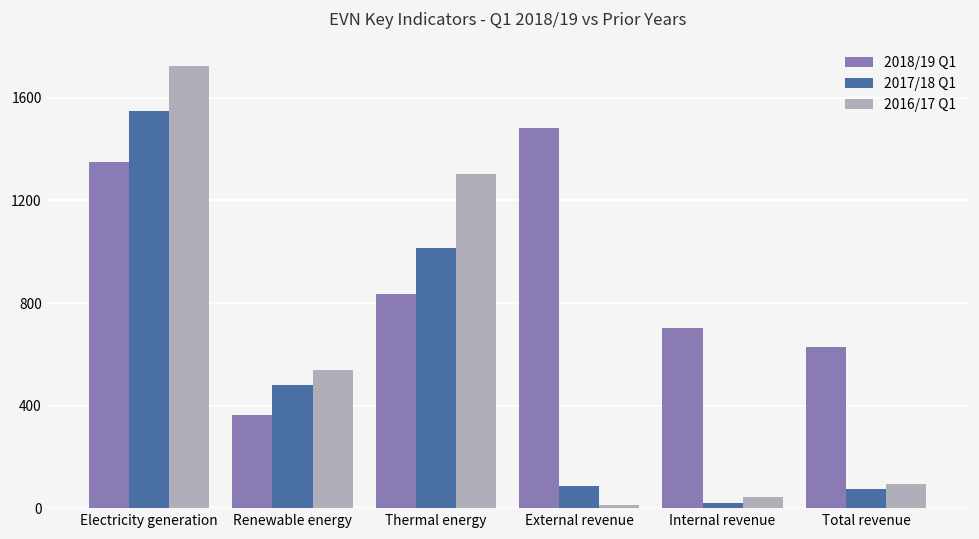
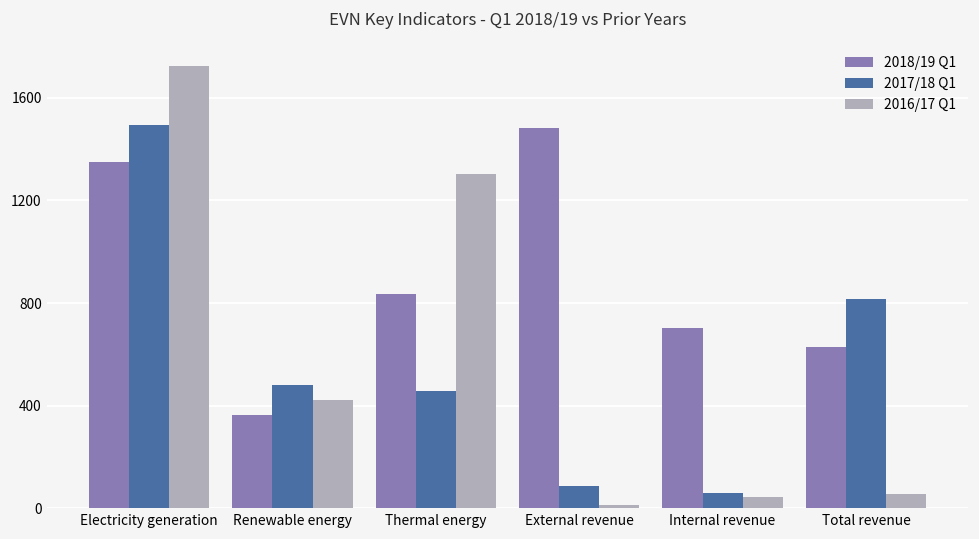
  {
    "2018/19 Q1": {
      "Electricity generation": 1350,
      "Renewable energy": 360,
      "Thermal energy": 840,
      "External revenue": 1480,
      "Internal revenue": 700,
      "Total revenue": 630
    },
    "2017/18 Q1": {
-     "Electricity generation": 1550,
+     "Electricity generation": 1490,
      "Renewable energy": 480,
-     "Thermal energy": 1010,
+     "Thermal energy": 460,
      "External revenue": 90,
-     "Internal revenue": 20,
-     "Total revenue": 80
+     "Internal revenue": 60,
+     "Total revenue": 820
    },
    "2016/17 Q1": {
      "Electricity generation": 1730,
-     "Renewable energy": 540,
+     "Renewable energy": 420,
      "Thermal energy": 1300,
      "External revenue": 10,
      "Internal revenue": 40,
-     "Total revenue": 90
+     "Total revenue": 60
    }
  }
